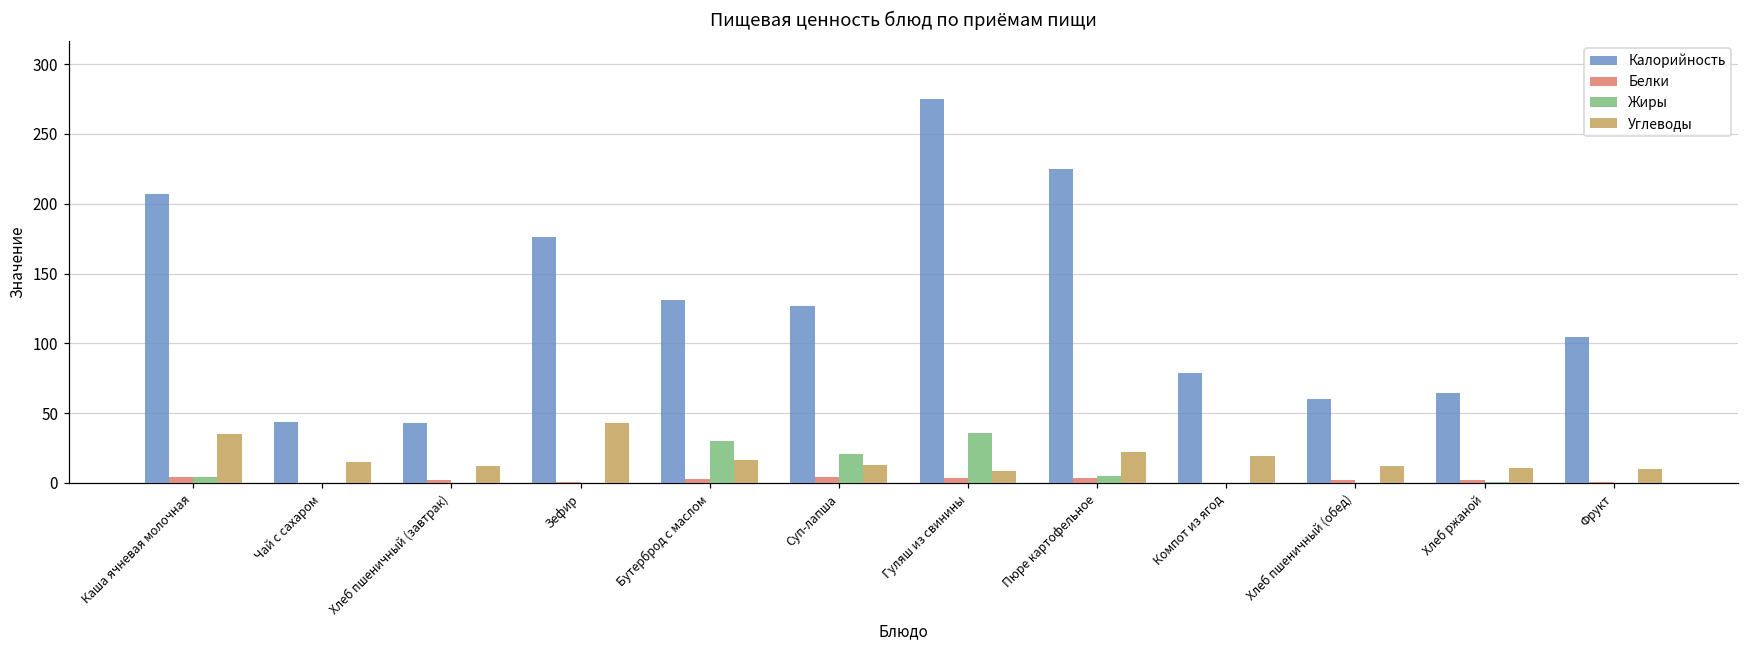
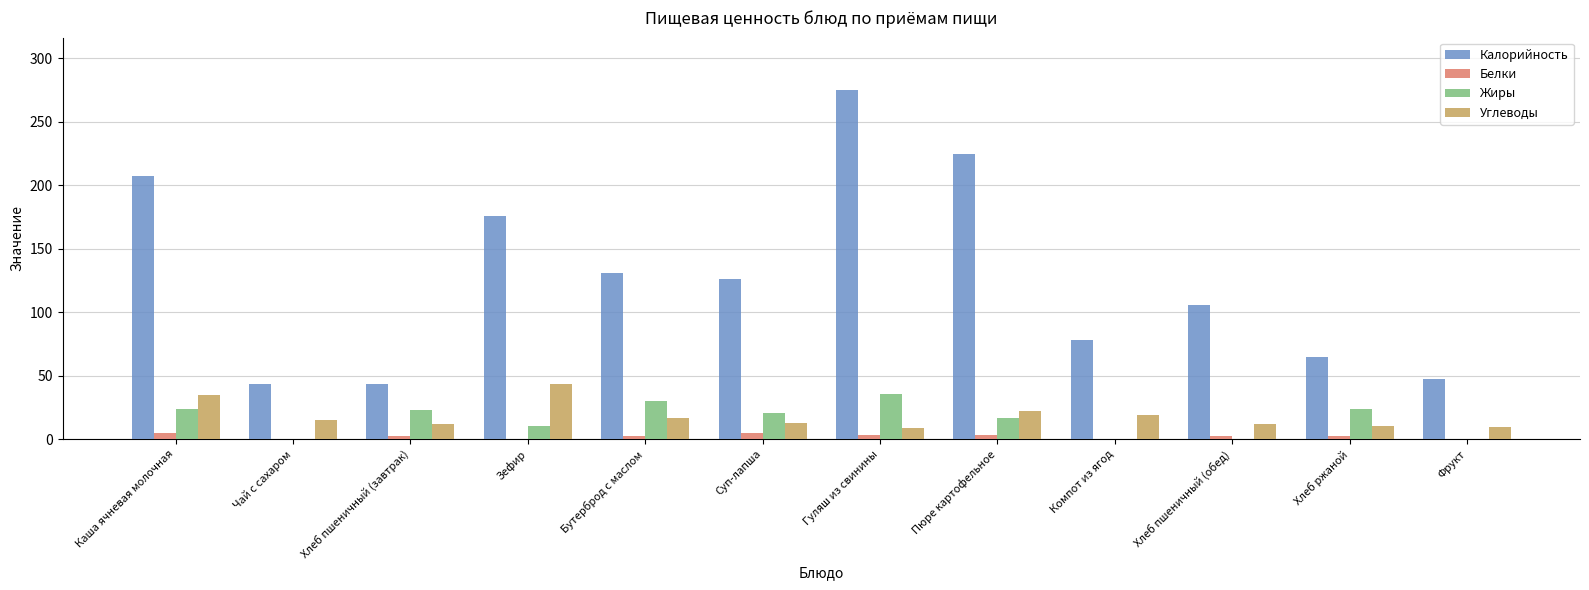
  {
    "Калорийность": {
      "Каша ячневая молочная": 207,
      "Чай с сахаром": 44,
      "Хлеб пшеничный (завтрак)": 43,
      "Зефир": 176,
      "Бутерброд с маслом": 131,
      "Суп-лапша": 126,
      "Гуляш из свинины": 275,
      "Пюре картофельное": 225,
      "Компот из ягод": 78,
-     "Хлеб пшеничный (обед)": 61,
+     "Хлеб пшеничный (обед)": 106,
      "Хлеб ржаной": 65,
-     "Фрукт": 104
+     "Фрукт": 47
    },
    "Жиры": {
-     "Каша ячневая молочная": 4,
+     "Каша ячневая молочная": 23,
      "Чай с сахаром": 0,
-     "Хлеб пшеничный (завтрак)": 0,
-     "Зефир": 0,
+     "Хлеб пшеничный (завтрак)": 23,
+     "Зефир": 11,
      "Бутерброд с маслом": 30,
      "Суп-лапша": 21,
      "Гуляш из свинины": 36,
-     "Пюре картофельное": 5,
-     "Хлеб ржаной": 1,
+     "Пюре картофельное": 17,
+     "Хлеб ржаной": 24,
      "Фрукт": 0
    }
  }
